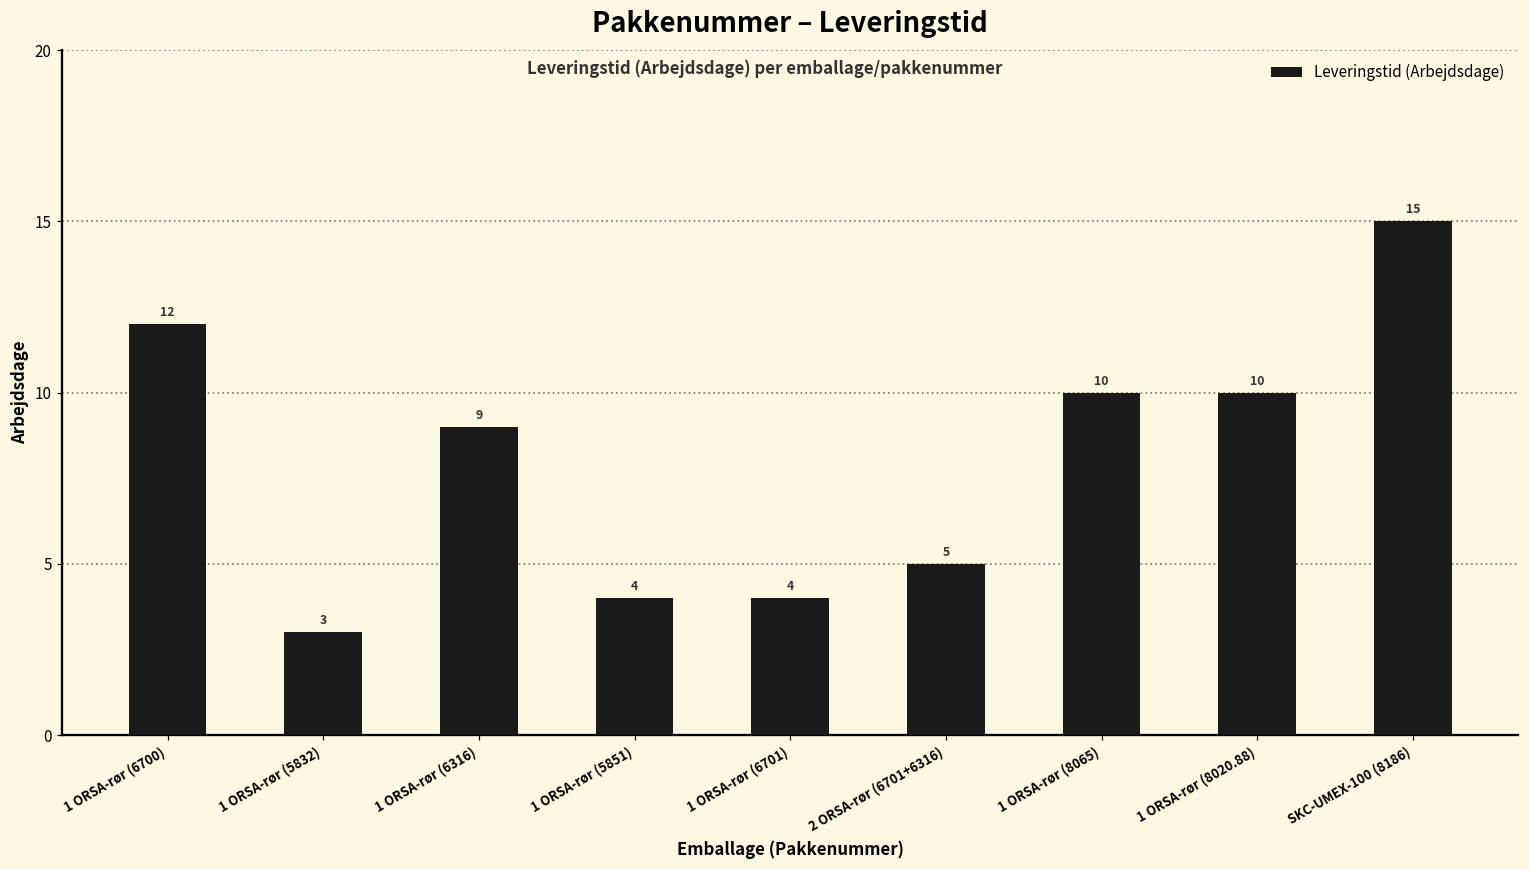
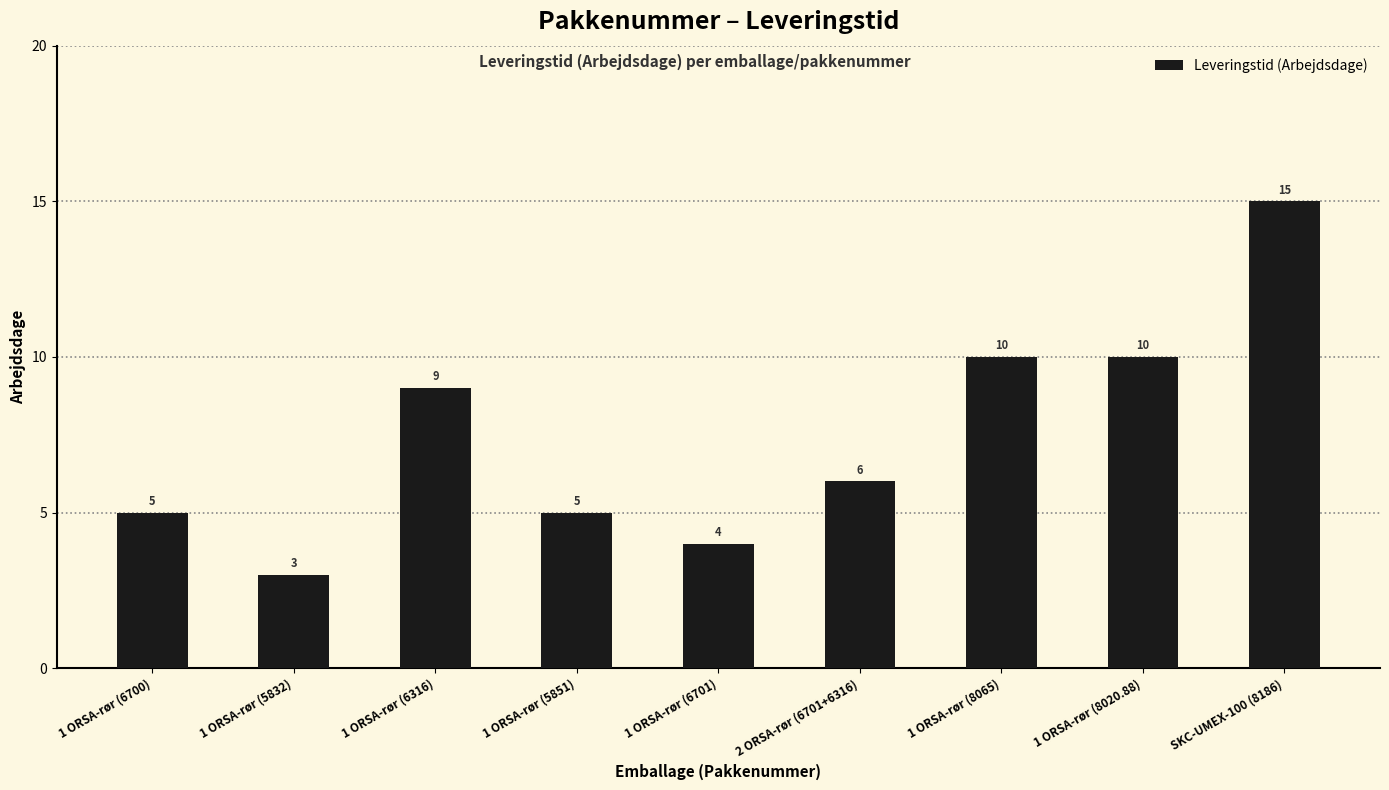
  {
-   "1 ORSA-rør (6700)": 12,
+   "1 ORSA-rør (6700)": 5,
    "1 ORSA-rør (5832)": 3,
    "1 ORSA-rør (6316)": 9,
-   "1 ORSA-rør (5851)": 4,
+   "1 ORSA-rør (5851)": 5,
    "1 ORSA-rør (6701)": 4,
-   "2 ORSA-rør (6701+6316)": 5,
+   "2 ORSA-rør (6701+6316)": 6,
    "1 ORSA-rør (8065)": 10,
    "1 ORSA-rør (8020.88)": 10,
    "SKC-UMEX-100 (8186)": 15
  }
